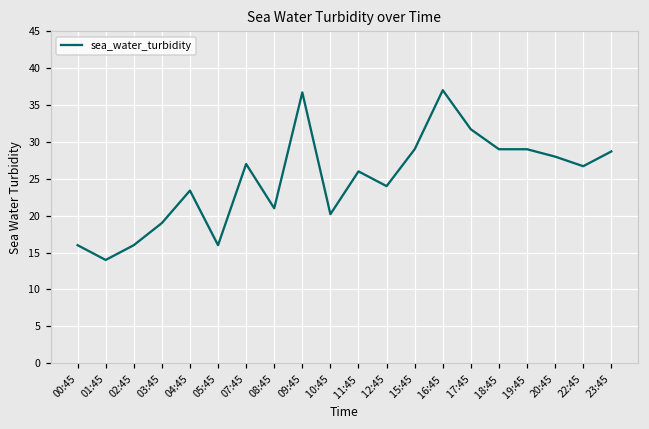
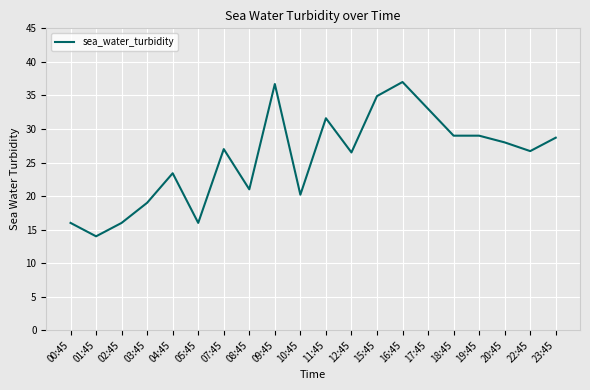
  {
    "00:45": 16,
    "01:45": 14,
    "02:45": 16,
    "03:45": 19,
    "04:45": 23,
    "05:45": 16,
    "07:45": 27,
    "08:45": 21,
    "09:45": 37,
    "10:45": 20,
-   "11:45": 26,
-   "12:45": 24,
-   "15:45": 29,
+   "11:45": 32,
+   "12:45": 27,
+   "15:45": 35,
    "16:45": 37,
-   "17:45": 32,
+   "17:45": 33,
    "18:45": 29,
    "19:45": 29,
    "20:45": 28,
    "22:45": 27,
    "23:45": 29
  }
